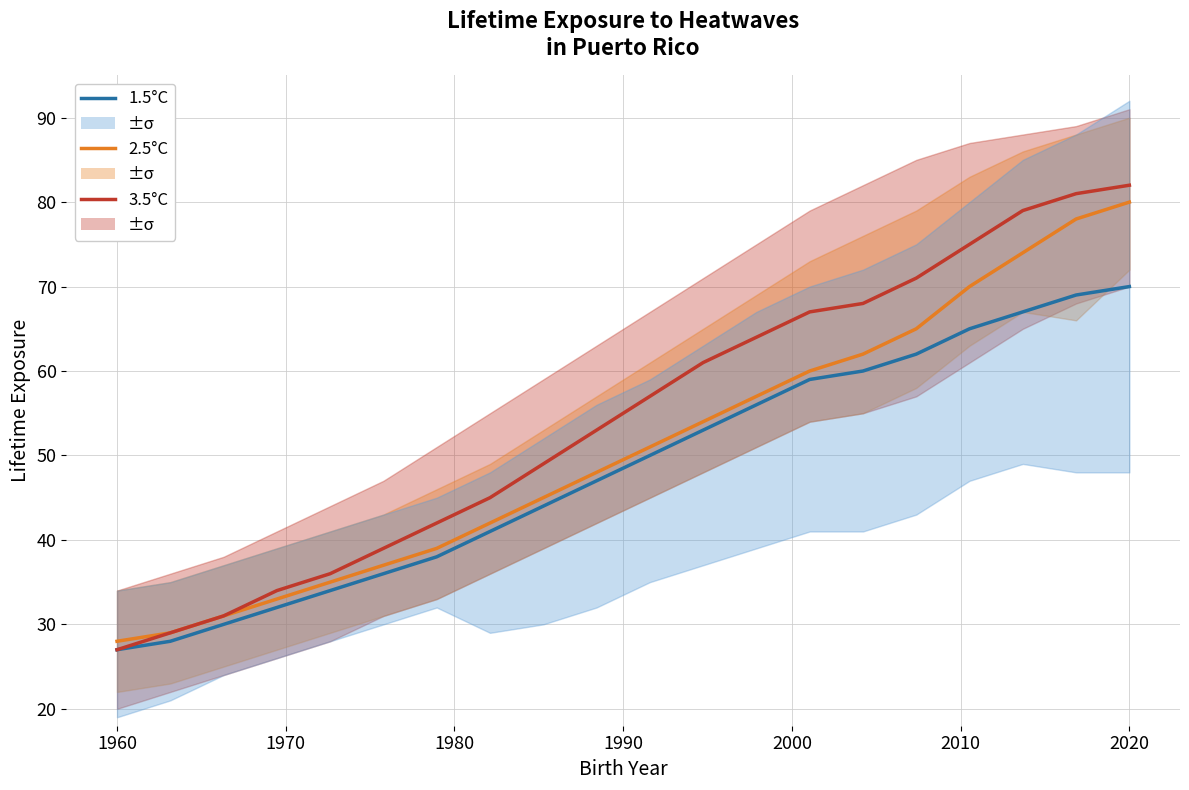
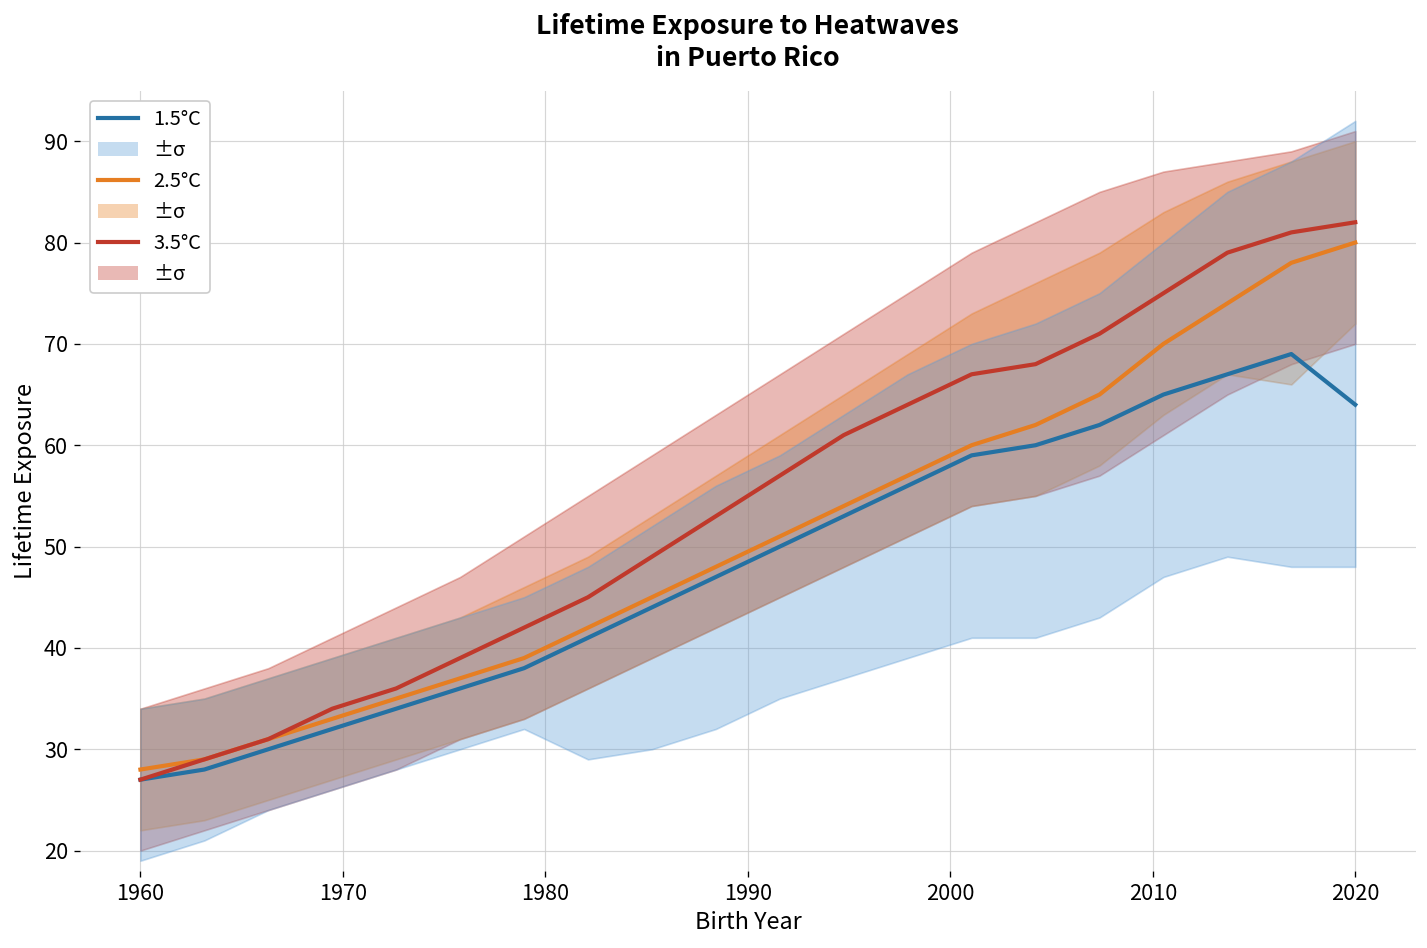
  {
    "1.5°C": {
-     "2020": 70
+     "2020": 64
    }
  }
